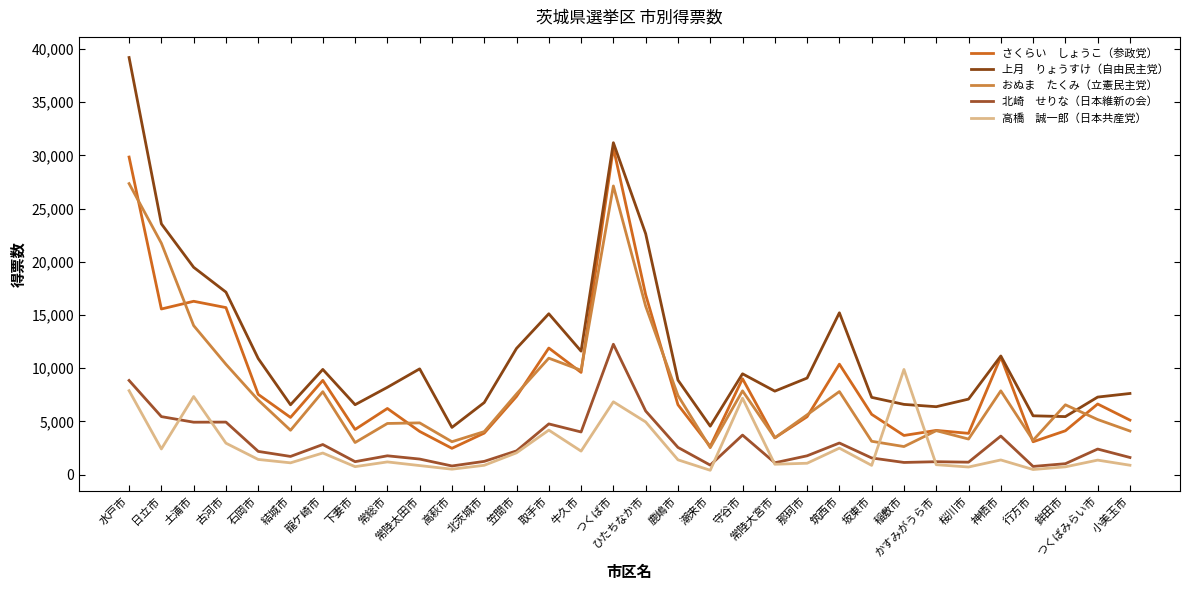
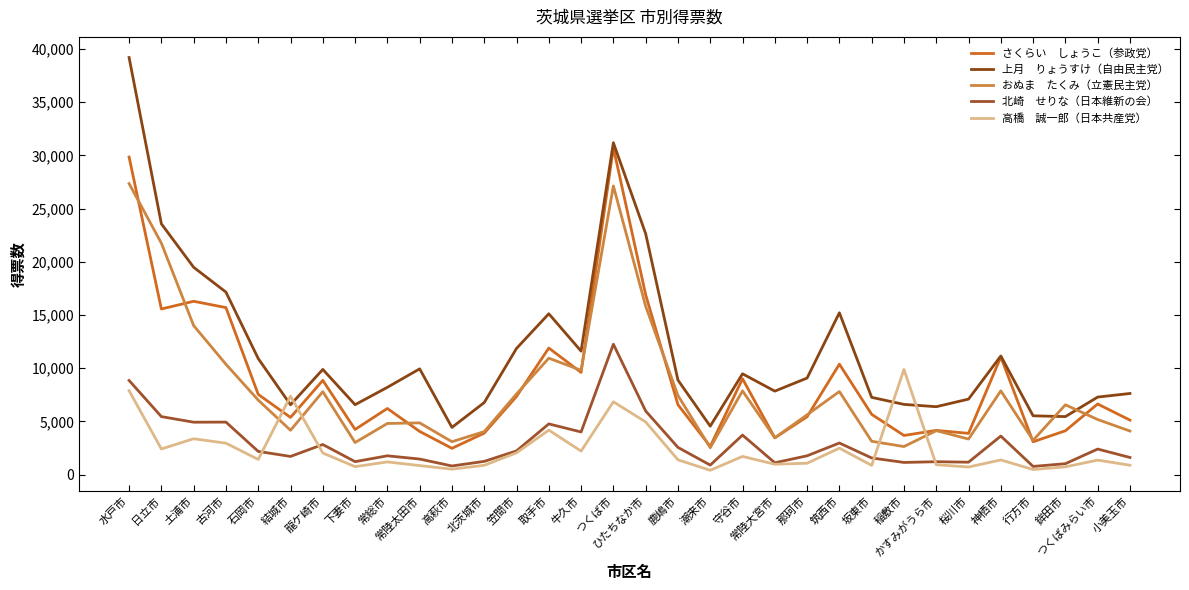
  {
    "高橋 誠一郎（日本共産党）": {
      "水戸市": "7,900",
      "日立市": "2,400",
-     "土浦市": "7,300",
+     "土浦市": "3,400",
      "古河市": "2,900",
      "石岡市": "1,400",
-     "結城市": "1,100",
+     "結城市": "7,400",
      "龍ケ崎市": "2,000",
      "下妻市": "700",
      "常総市": "1,200",
      "常陸太田市": "800",
      "高萩市": "500",
      "北茨城市": "900",
      "取手市": "4,200",
      "牛久市": "2,200",
      "つくば市": "6,800",
      "ひたちなか市": "4,900",
      "鹿嶋市": "1,400",
      "潮来市": "400",
-     "守谷市": "7,200",
+     "守谷市": "1,700",
      "那珂市": "1,100",
      "筑西市": "2,500",
      "坂東市": "900",
      "稲敷市": "9,900",
      "かすみがうら市": "900",
      "桜川市": "700",
      "神栖市": "1,400",
      "行方市": "500",
      "鉾田市": "700",
      "つくばみらい市": "1,400",
      "小美玉市": "900"
    }
  }
